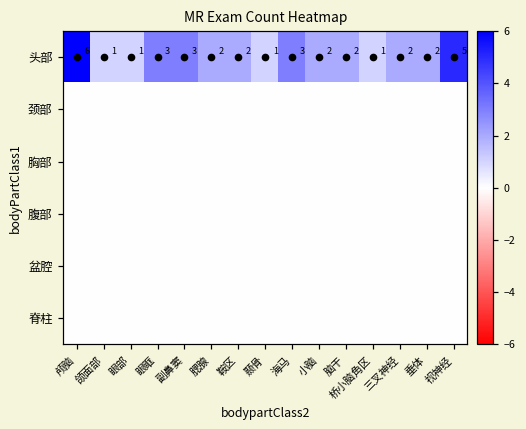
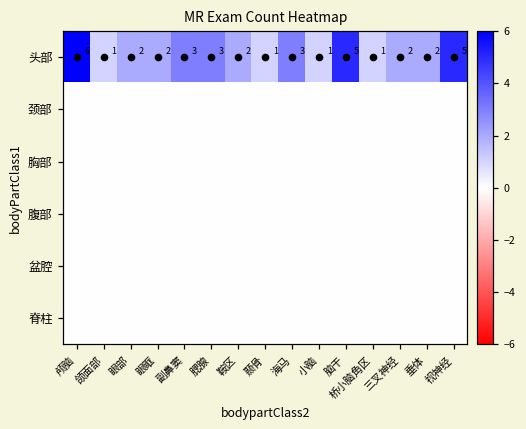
  {
    "头部": {
      "颅脑": 6,
      "颌面部": 1,
-     "眼部": 1,
-     "眼眶": 3,
+     "眼部": 2,
+     "眼眶": 2,
      "副鼻窦": 3,
-     "腮腺": 2,
+     "腮腺": 3,
      "鞍区": 2,
      "颞骨": 1,
      "海马": 3,
-     "小脑": 2,
-     "脑干": 2,
+     "小脑": 1,
+     "脑干": 5,
      "桥小脑角区": 1,
      "三叉神经": 2,
      "垂体": 2,
      "视神经": 5
    }
  }
